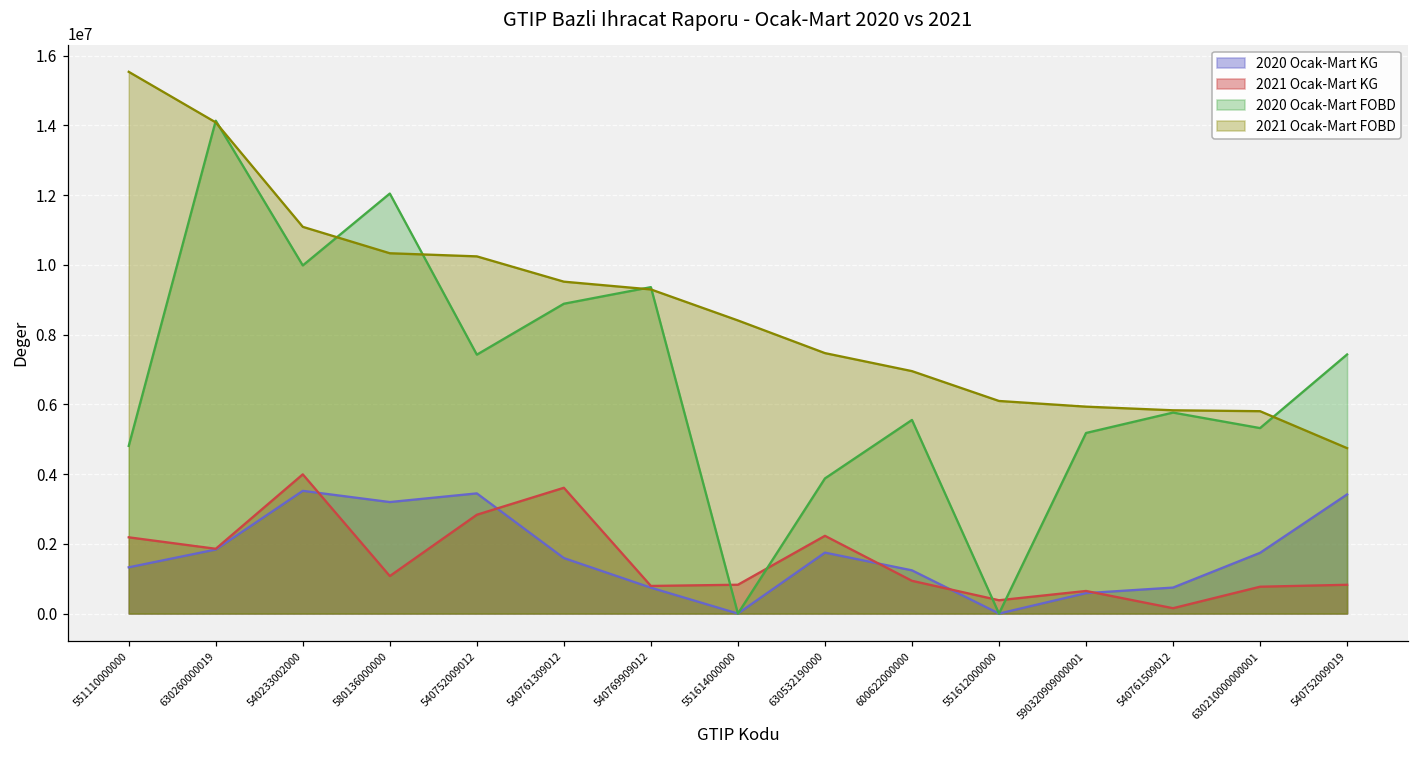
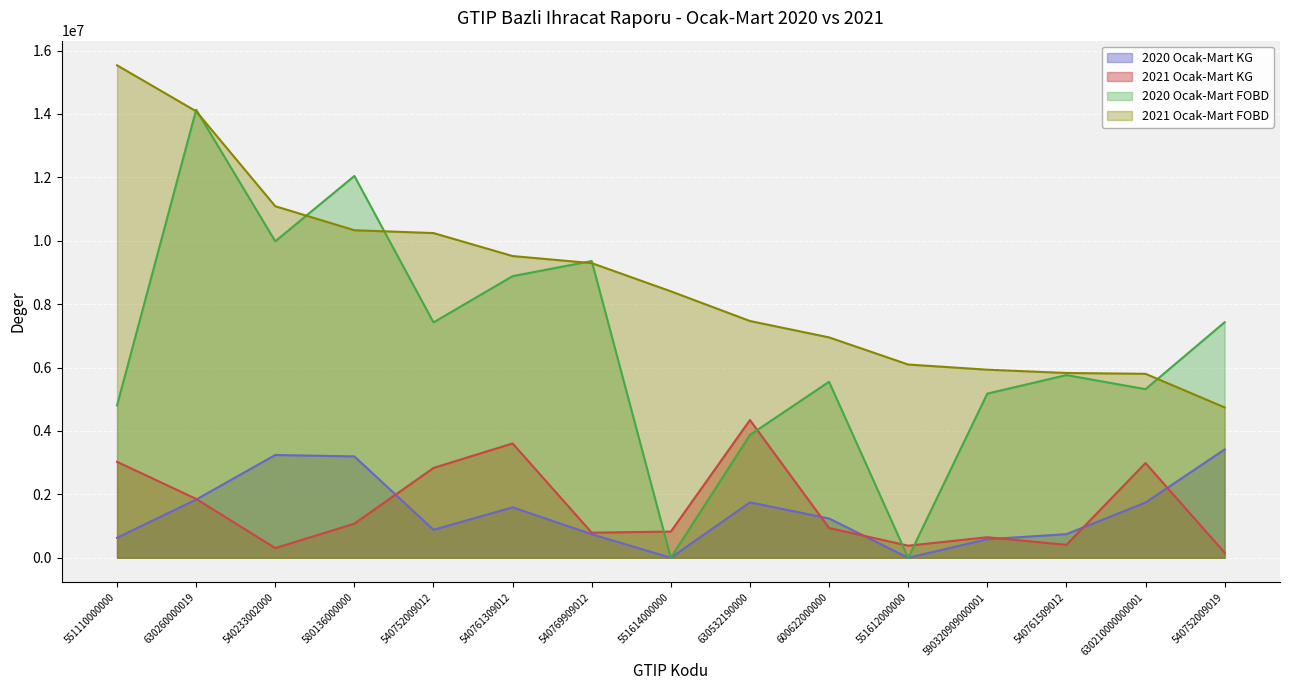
  {
    "2020 Ocak-Mart KG": {
-     "551110000000": 1300000,
-     "540233002000": 3500000,
+     "551110000000": 600000,
+     "540233002000": 3200000,
      "580136000000": 3200000,
-     "540752009012": 3400000,
+     "540752009012": 900000,
      "540761309012": 1600000,
      "630532190000": 1700000,
      "600622000000": 1200000,
      "540761509012": 700000,
      "630210000000001": 1700000,
      "540752009019": 3400000
    },
    "2021 Ocak-Mart KG": {
-     "551110000000": 2200000,
-     "540233002000": 4000000,
+     "551110000000": 3000000,
+     "540233002000": 300000,
      "580136000000": 1100000,
      "540752009012": 2800000,
      "540761309012": 3600000,
      "551614000000": 800000,
-     "630532190000": 2200000,
+     "630532190000": 4300000,
      "600622000000": 900000,
      "551612000000": 400000,
-     "540761509012": 200000,
-     "630210000000001": 800000,
-     "540752009019": 800000
+     "540761509012": 400000,
+     "630210000000001": 3000000,
+     "540752009019": 200000
    }
  }
